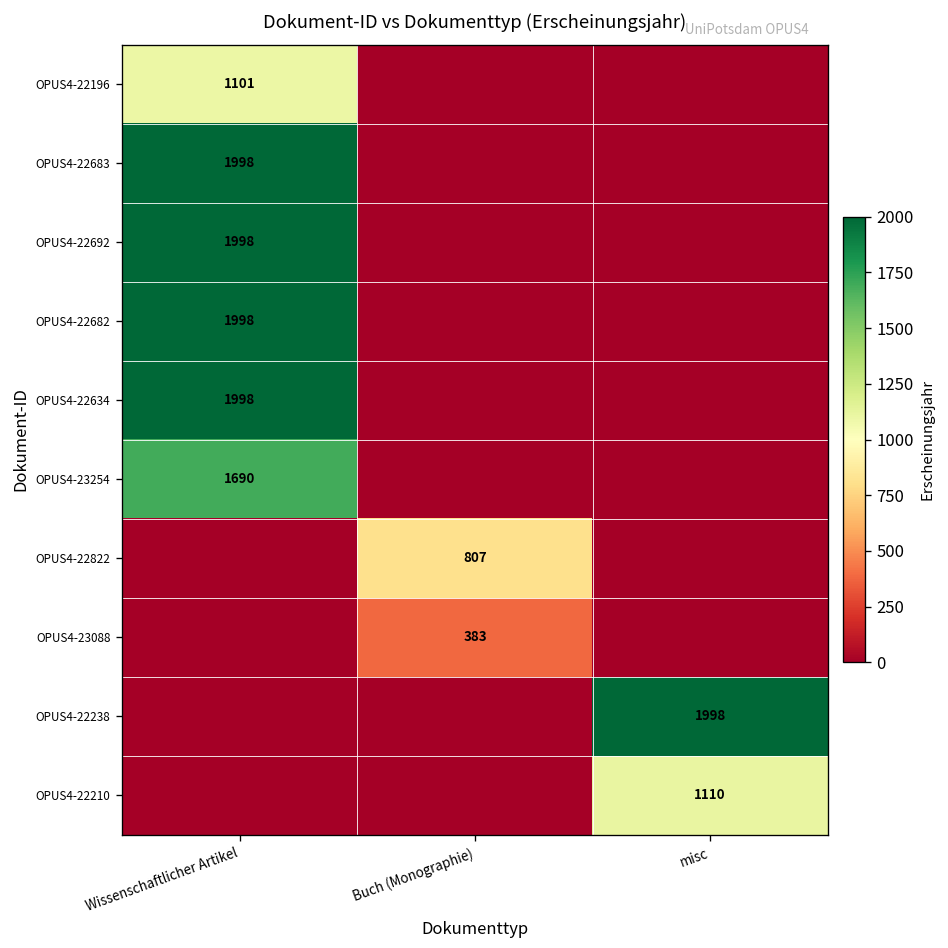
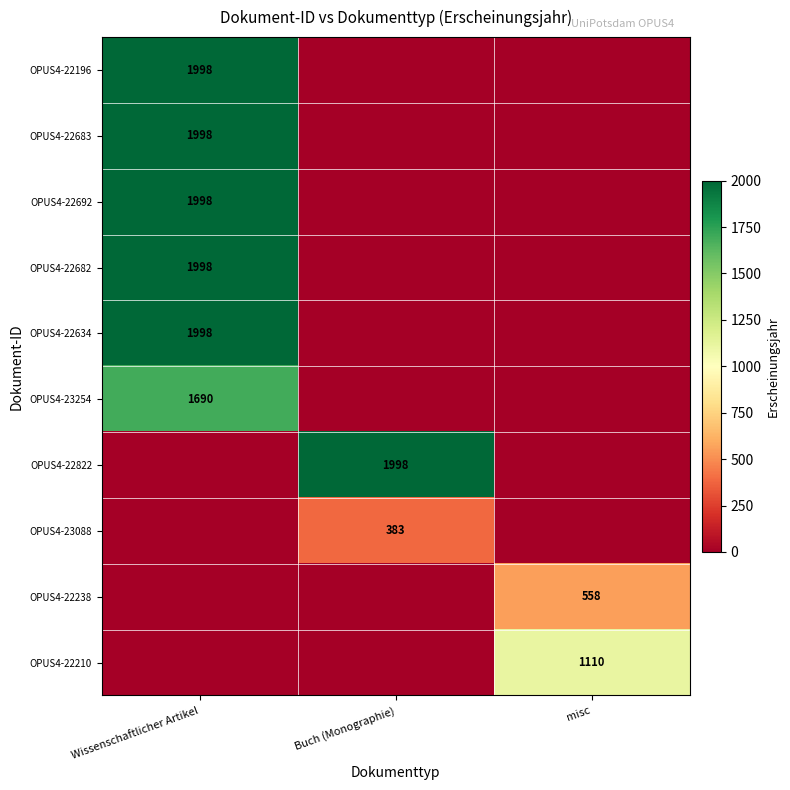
  {
    "OPUS4-22196": {
-     "Wissenschaftlicher Artikel": 1101
+     "Wissenschaftlicher Artikel": 1998
    },
    "OPUS4-22683": {
      "Wissenschaftlicher Artikel": 1998
    },
    "OPUS4-22692": {
      "Wissenschaftlicher Artikel": 1998
    },
    "OPUS4-22682": {
      "Wissenschaftlicher Artikel": 1998
    },
    "OPUS4-22634": {
      "Wissenschaftlicher Artikel": 1998
    },
    "OPUS4-23254": {
      "Wissenschaftlicher Artikel": 1690
    },
    "OPUS4-22822": {
-     "Buch (Monographie)": 807
+     "Buch (Monographie)": 1998
    },
    "OPUS4-23088": {
      "Buch (Monographie)": 383
    },
    "OPUS4-22238": {
-     "misc": 1998
+     "misc": 558
    },
    "OPUS4-22210": {
      "misc": 1110
    }
  }
